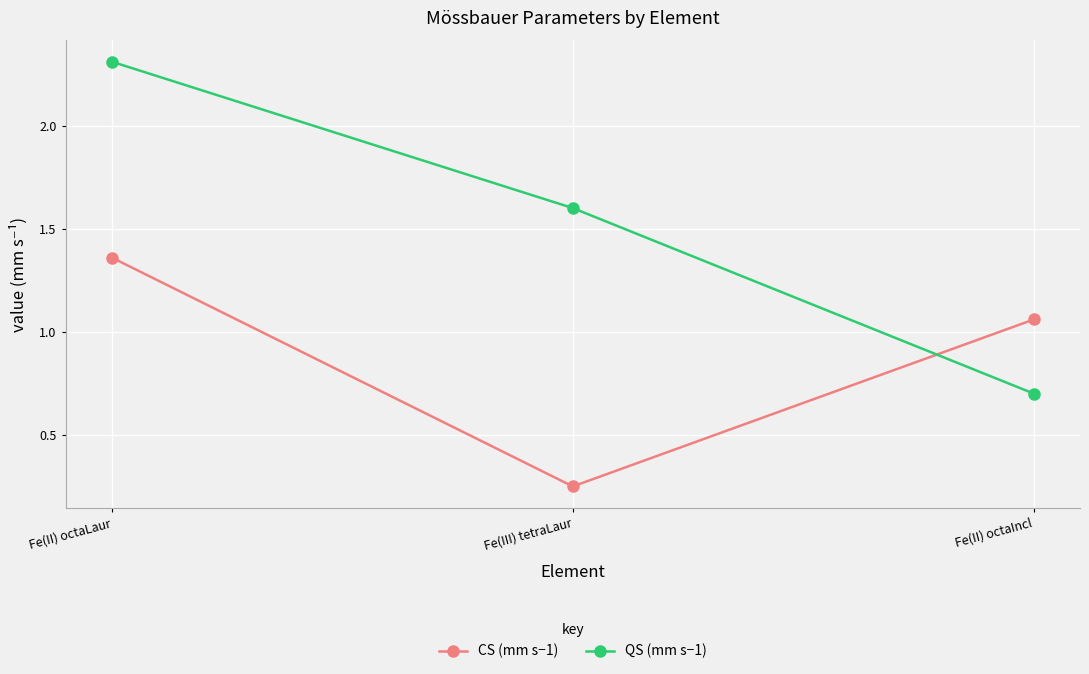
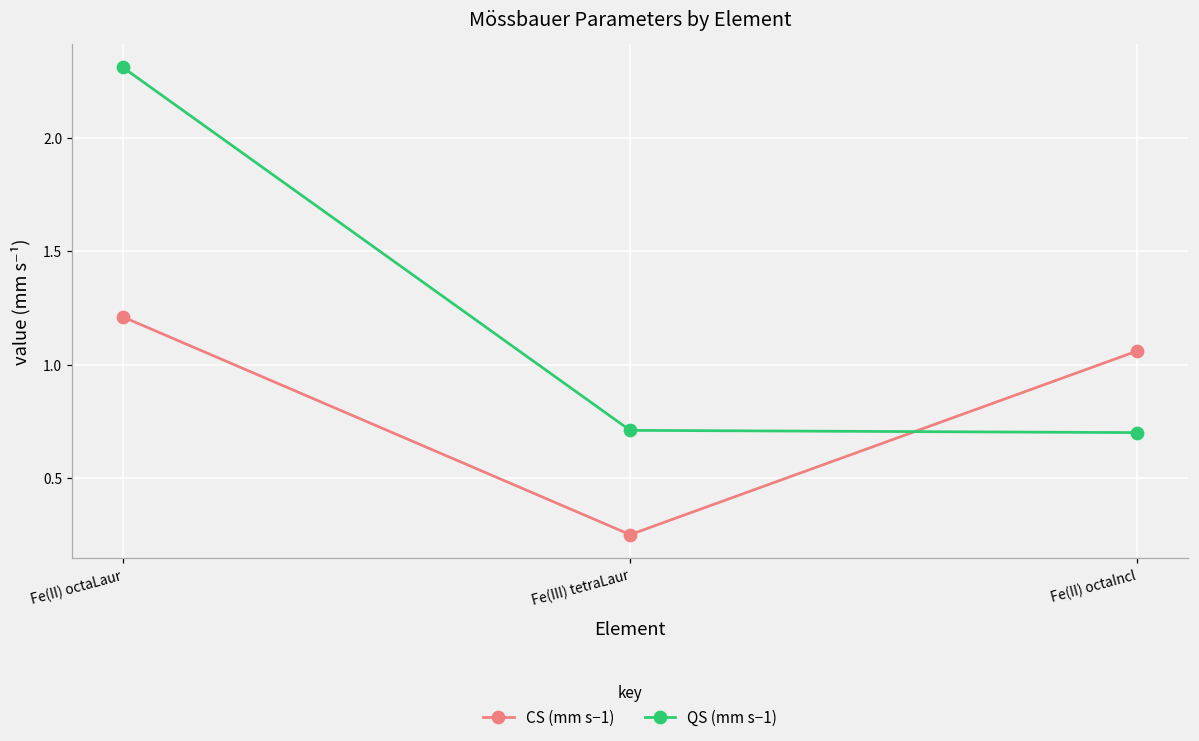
  {
    "CS (mm s−1)": {
-     "Fe(II) octaLaur": 1.36,
+     "Fe(II) octaLaur": 1.21,
      "Fe(III) tetraLaur": 0.25,
      "Fe(II) octaIncl": 1.06
    },
    "QS (mm s−1)": {
      "Fe(II) octaLaur": 2.31,
-     "Fe(III) tetraLaur": 1.60,
+     "Fe(III) tetraLaur": 0.71,
      "Fe(II) octaIncl": 0.70
    }
  }
